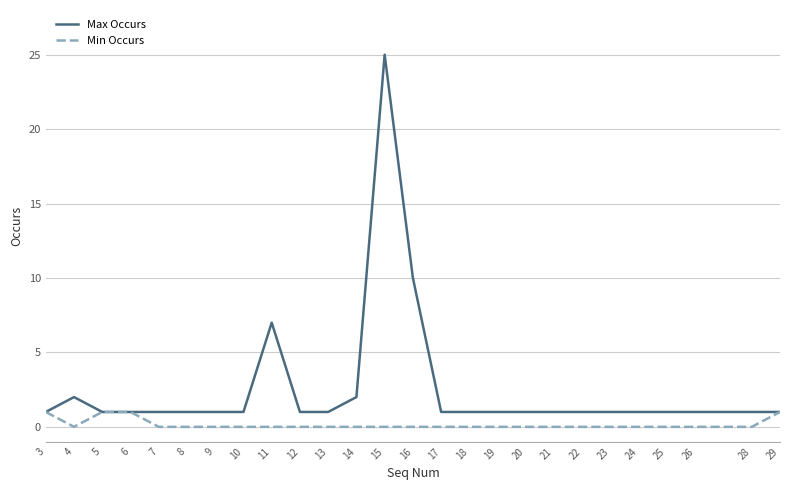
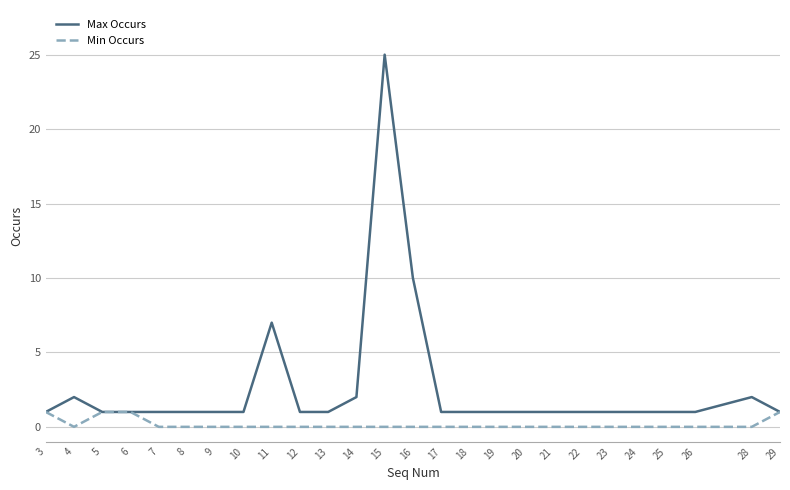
  {
    "Max Occurs": {
      "4": 2,
      "7": 1,
      "8": 1,
      "9": 1,
      "10": 1,
      "11": 7,
      "12": 1,
      "13": 1,
      "14": 2,
      "15": 25,
      "16": 10,
      "17": 1,
      "18": 1,
      "19": 1,
      "20": 1,
      "21": 1,
      "22": 1,
      "23": 1,
      "24": 1,
      "25": 1,
      "26": 1,
-     "28": 1
+     "28": 2
    },
    "Min Occurs": {
      "4": 0,
      "7": 0,
      "8": 0,
      "9": 0,
      "10": 0,
      "11": 0,
      "12": 0,
      "13": 0,
      "14": 0,
      "15": 0,
      "16": 0,
      "17": 0,
      "18": 0,
      "19": 0,
      "20": 0,
      "21": 0,
      "22": 0,
      "23": 0,
      "24": 0,
      "25": 0,
      "26": 0,
      "28": 0
    }
  }
